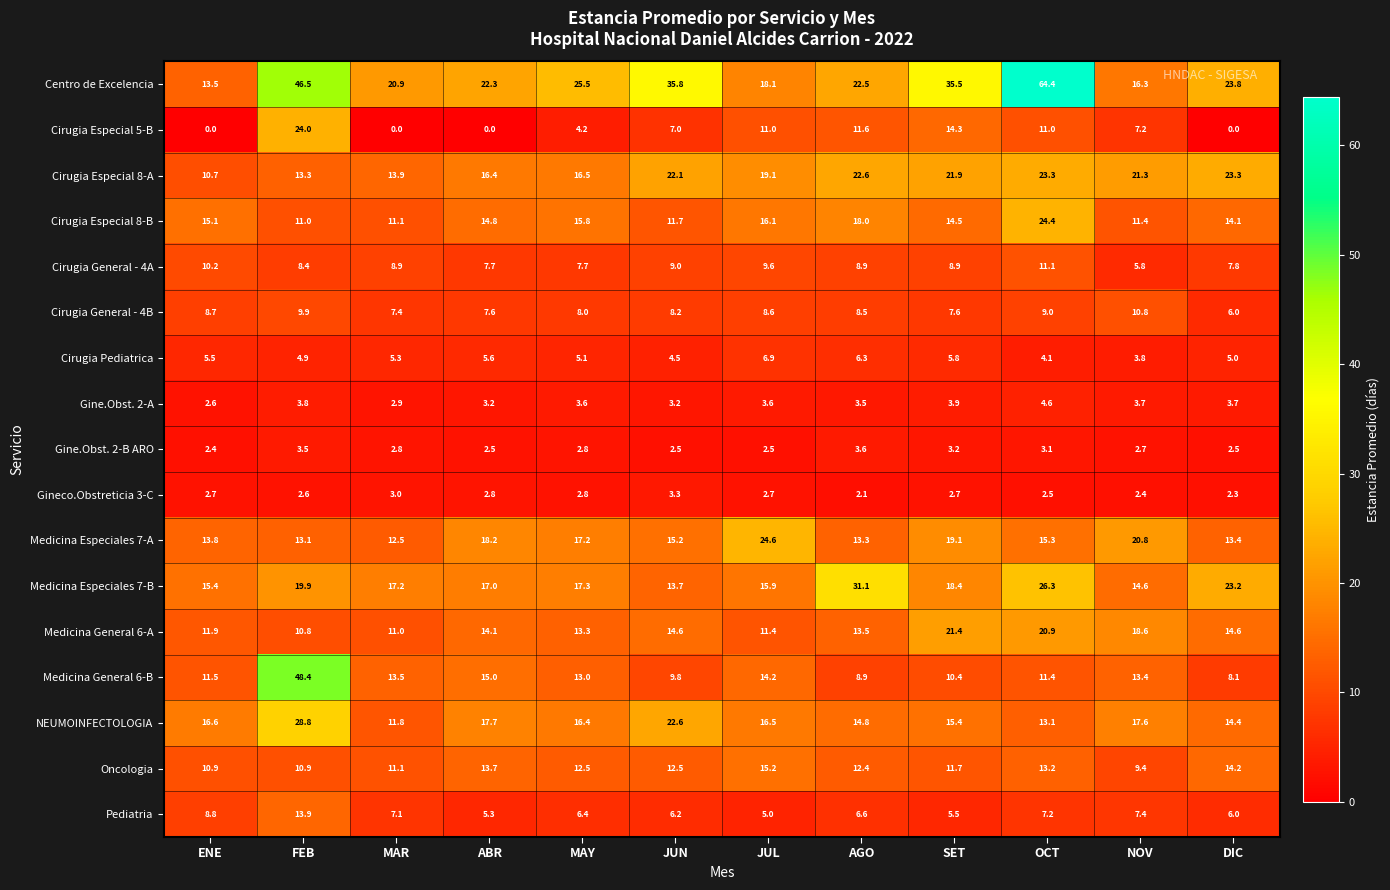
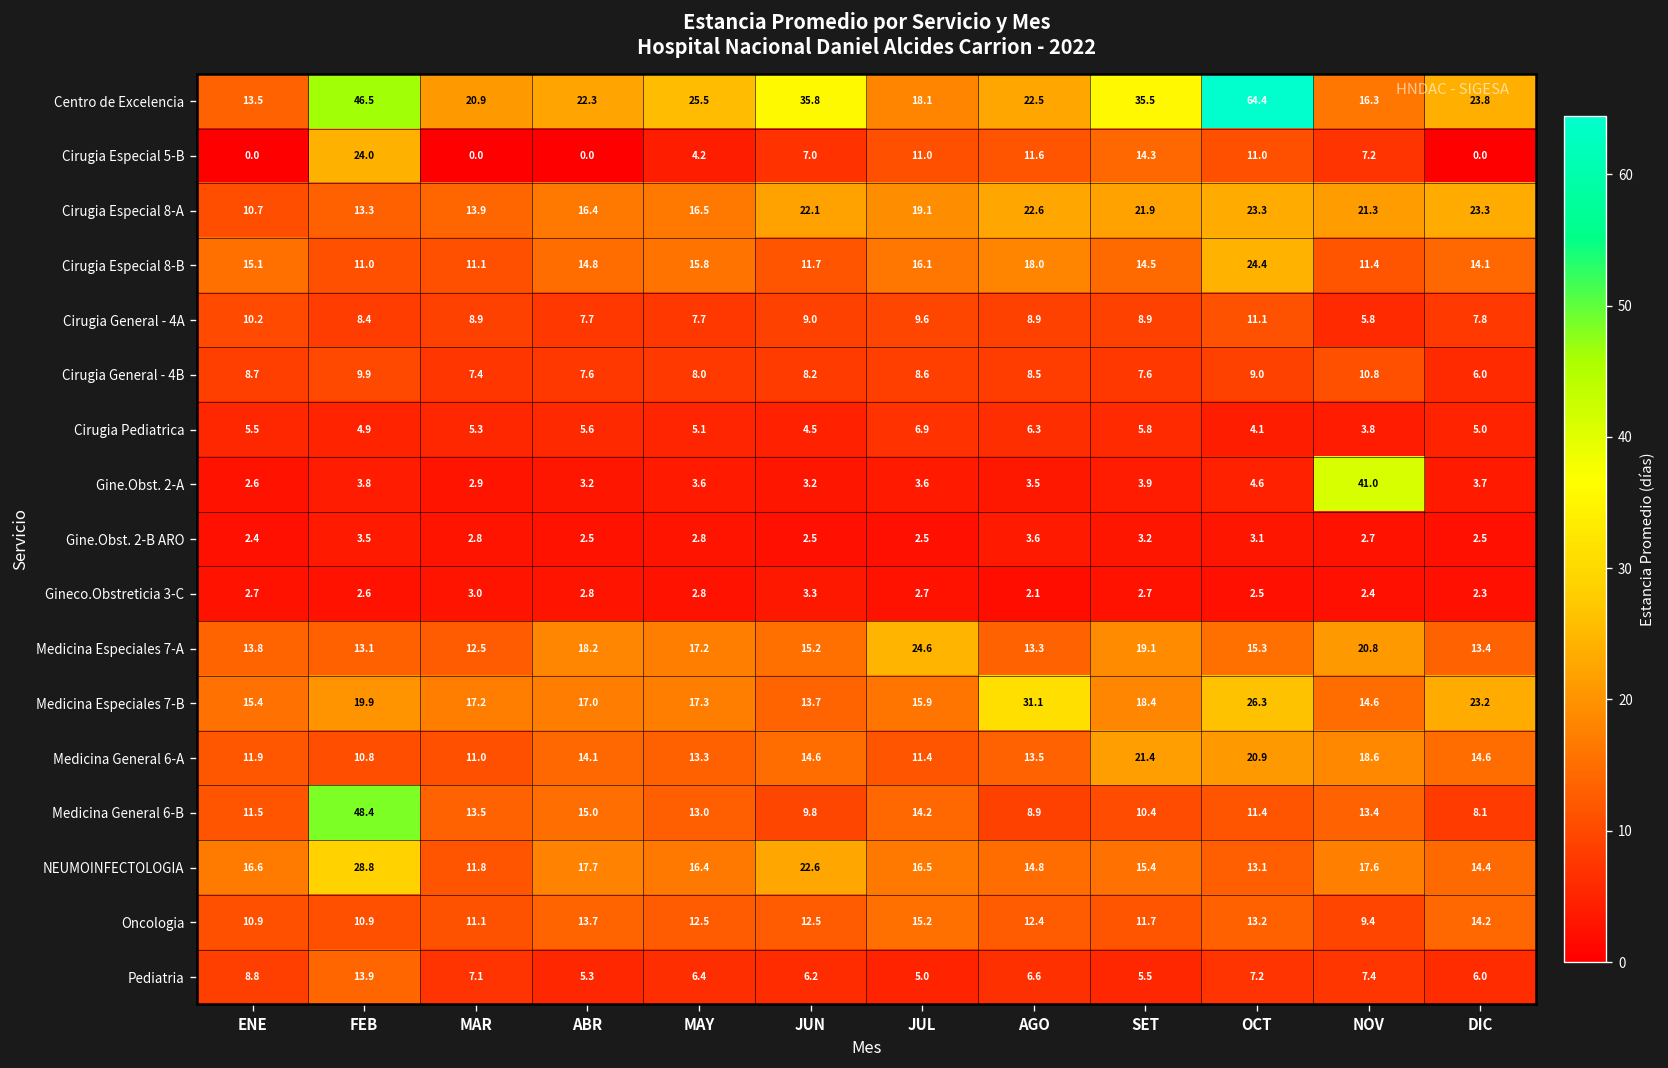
  {
    "Gine.Obst. 2-A": {
      "ENE": 2.6,
      "FEB": 3.8,
      "MAR": 2.9,
      "ABR": 3.2,
      "MAY": 3.6,
      "JUN": 3.2,
      "JUL": 3.6,
      "AGO": 3.5,
      "SET": 3.9,
      "OCT": 4.6,
-     "NOV": 3.7,
+     "NOV": 41.0,
      "DIC": 3.7
    }
  }
